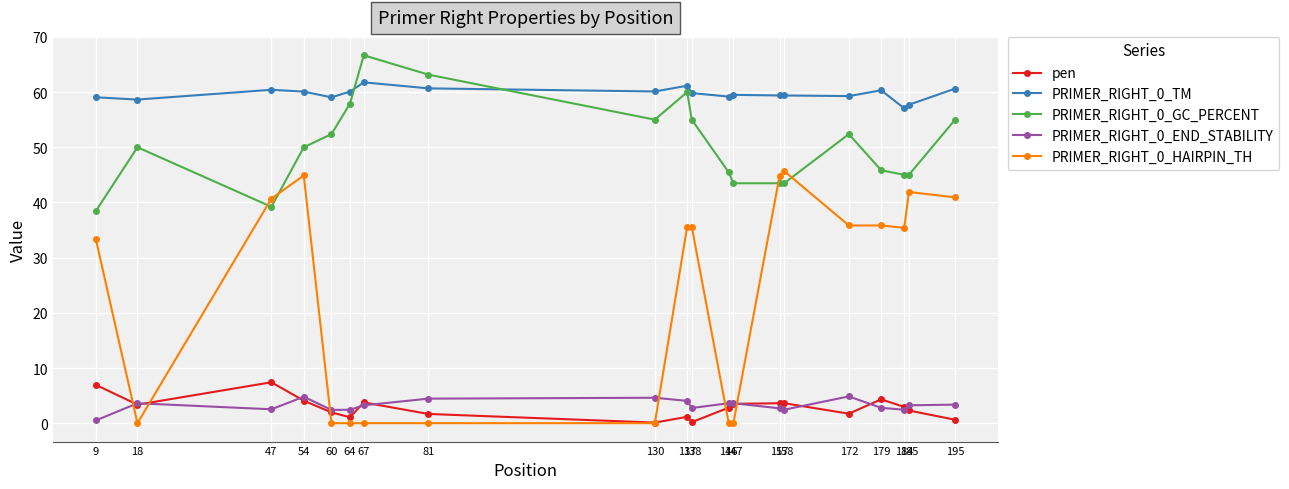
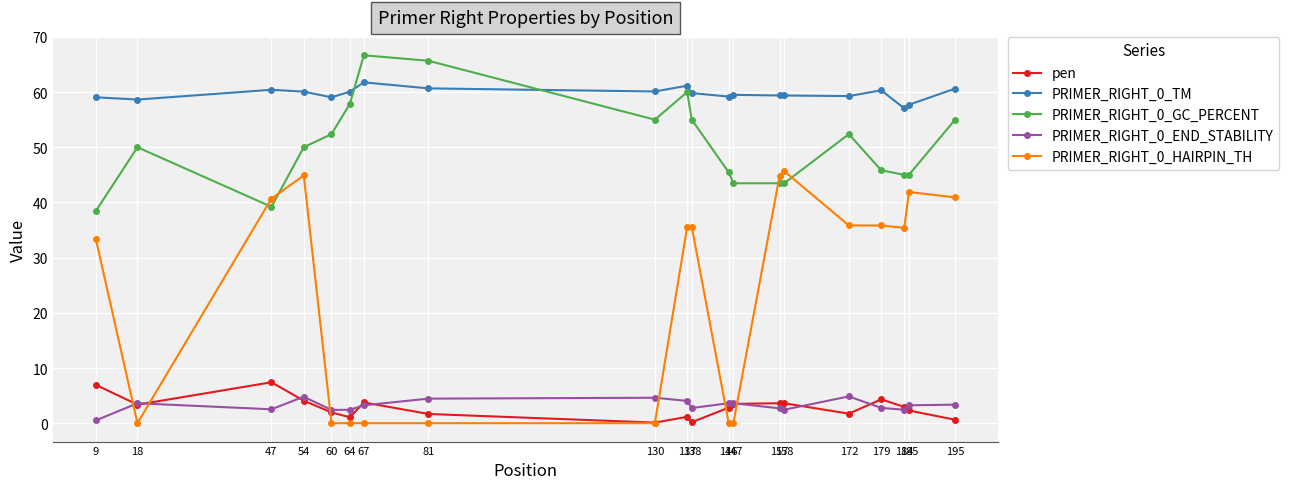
  {
    "pen": {
      "9": 7,
      "47": 7,
      "54": 4,
      "64": 1,
      "67": 4,
      "81": 2,
      "172": 2,
      "179": 4,
      "195": 1
    },
    "PRIMER_RIGHT_0_TM": {
      "9": 59,
      "18": 59,
      "47": 60,
      "54": 60,
      "60": 59,
      "64": 60,
      "67": 62,
      "81": 61,
      "130": 60,
      "172": 59,
      "179": 60,
      "195": 61
    },
    "PRIMER_RIGHT_0_GC_PERCENT": {
      "9": 38,
      "18": 50,
      "47": 39,
      "54": 50,
      "60": 52,
      "64": 58,
      "67": 67,
-     "81": 63,
+     "81": 66,
      "130": 55,
      "172": 52,
      "179": 46,
      "195": 55
    },
    "PRIMER_RIGHT_0_END_STABILITY": {
      "9": 1,
      "47": 3,
      "54": 5,
      "64": 2,
      "67": 3,
      "81": 4,
      "130": 5,
      "172": 5,
      "179": 3,
      "195": 3
    },
    "PRIMER_RIGHT_0_HAIRPIN_TH": {
      "9": 33,
      "18": 0,
      "47": 41,
      "54": 45,
      "60": 0,
      "64": 0,
      "67": 0,
      "81": 0,
      "172": 36,
      "179": 36,
      "195": 41
    }
  }
